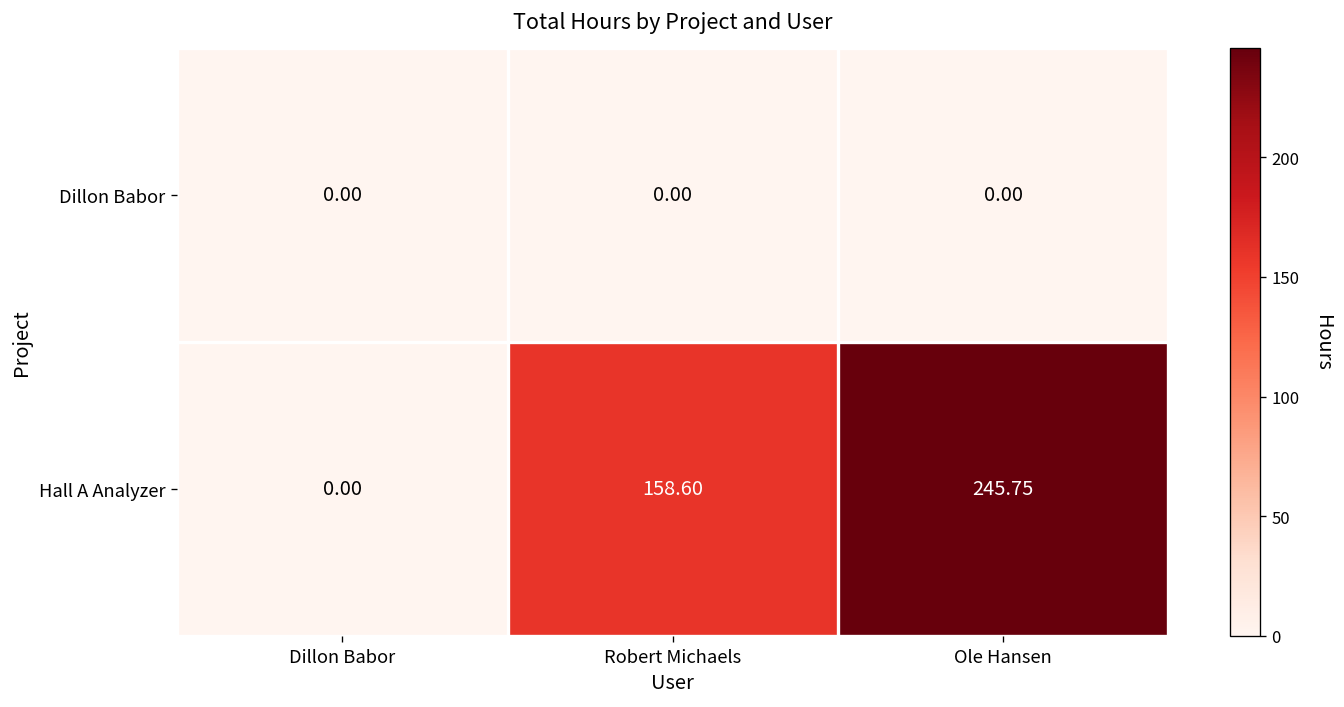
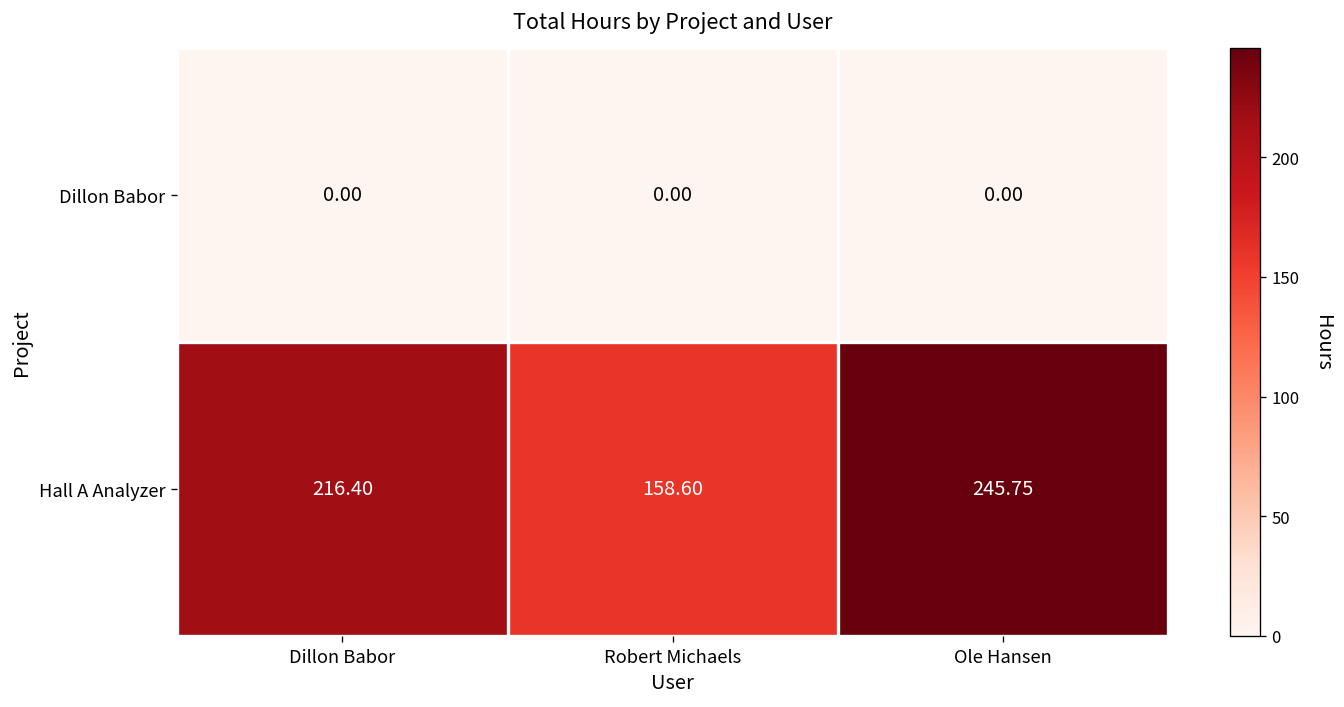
  {
    "Dillon Babor": {
      "Dillon Babor": 0.00,
      "Robert Michaels": 0.00,
      "Ole Hansen": 0.00
    },
    "Hall A Analyzer": {
-     "Dillon Babor": 0.00,
+     "Dillon Babor": 216.40,
      "Robert Michaels": 158.60,
      "Ole Hansen": 245.75
    }
  }
